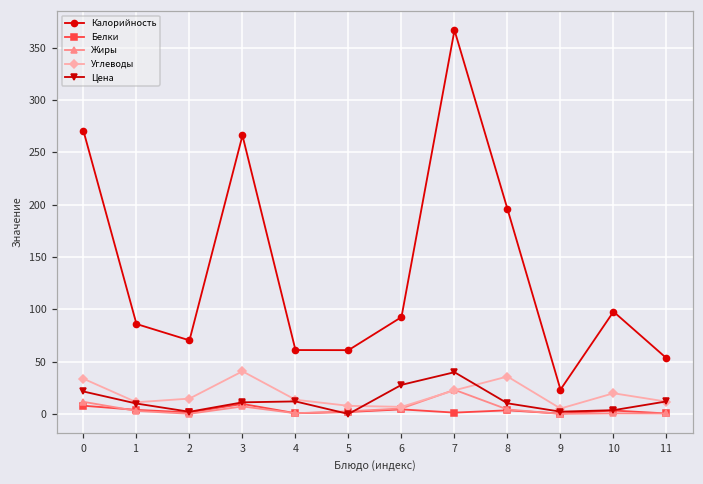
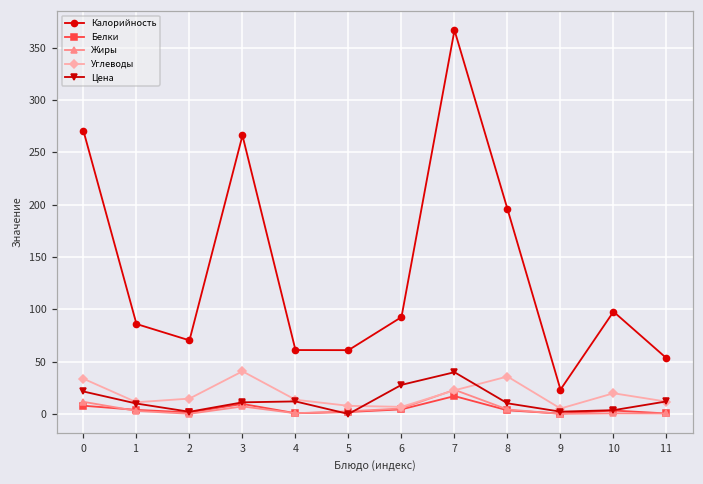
  {
    "Белки": {
      "0": 10,
-     "7": 0
+     "7": 20
    }
  }
